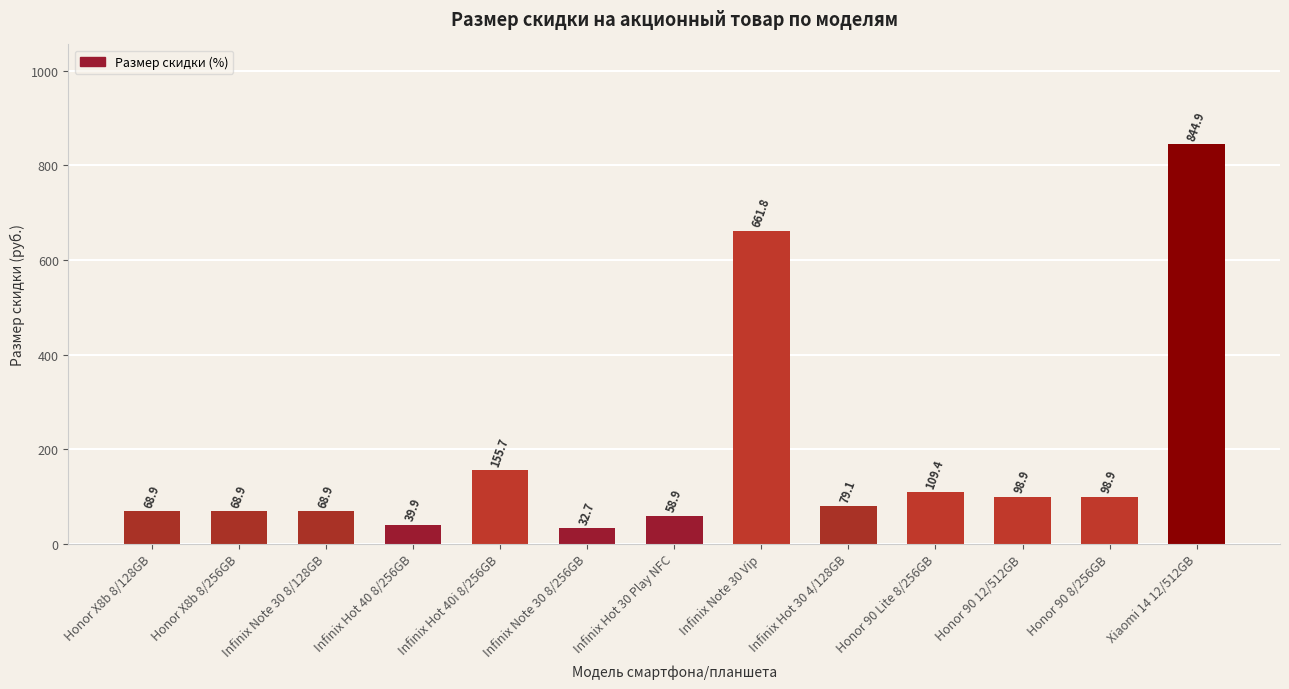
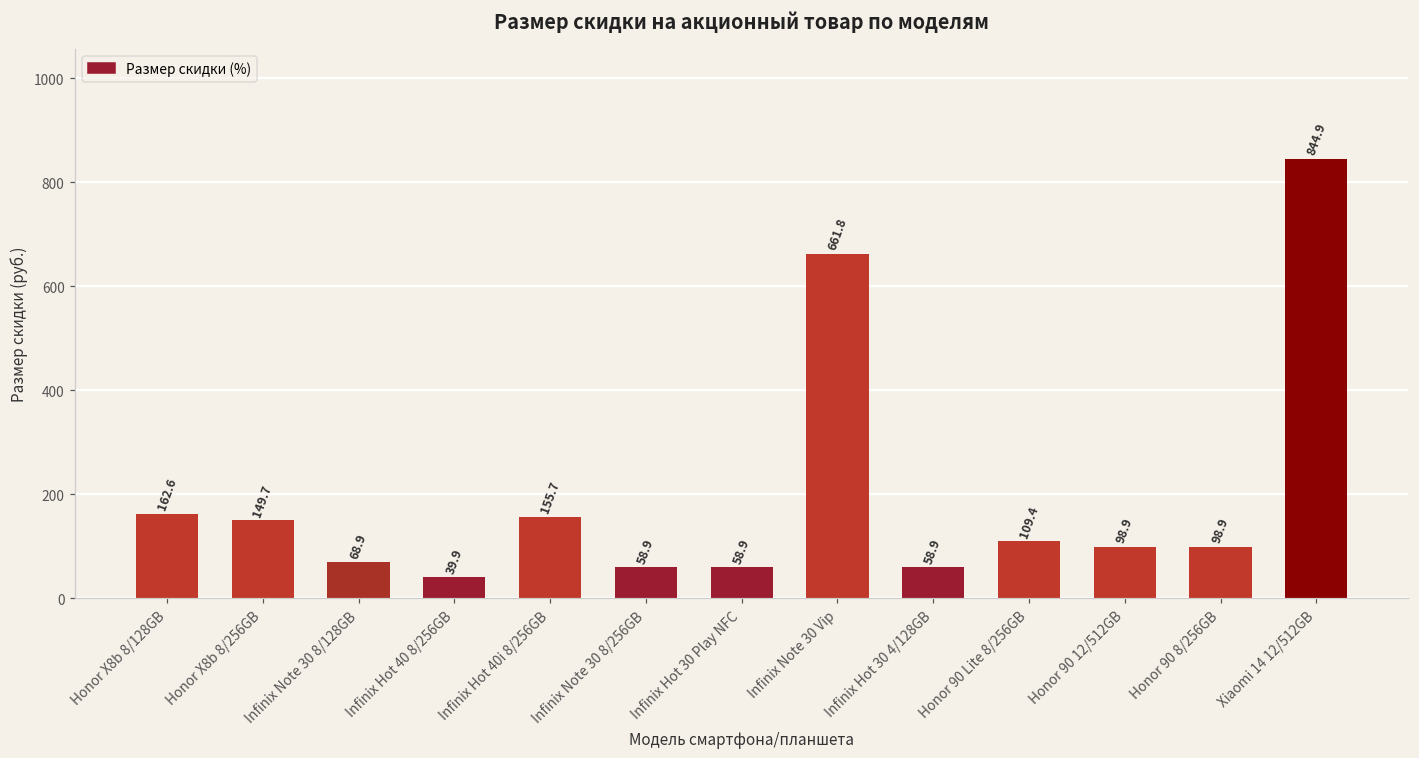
  {
-   "Honor X8b 8/128GB": 68.9,
-   "Honor X8b 8/256GB": 68.9,
+   "Honor X8b 8/128GB": 162.6,
+   "Honor X8b 8/256GB": 149.7,
    "Infinix Note 30 8/128GB": 68.9,
    "Infinix Hot 40 8/256GB": 39.9,
    "Infinix Hot 40i 8/256GB": 155.7,
-   "Infinix Note 30 8/256GB": 32.7,
+   "Infinix Note 30 8/256GB": 58.9,
    "Infinix Hot 30 Play NFC": 58.9,
    "Infinix Note 30 Vip": 661.8,
-   "Infinix Hot 30 4/128GB": 79.1,
+   "Infinix Hot 30 4/128GB": 58.9,
    "Honor 90 Lite 8/256GB": 109.4,
    "Honor 90 12/512GB": 98.9,
    "Honor 90 8/256GB": 98.9,
    "Xiaomi 14 12/512GB": 844.9
  }
